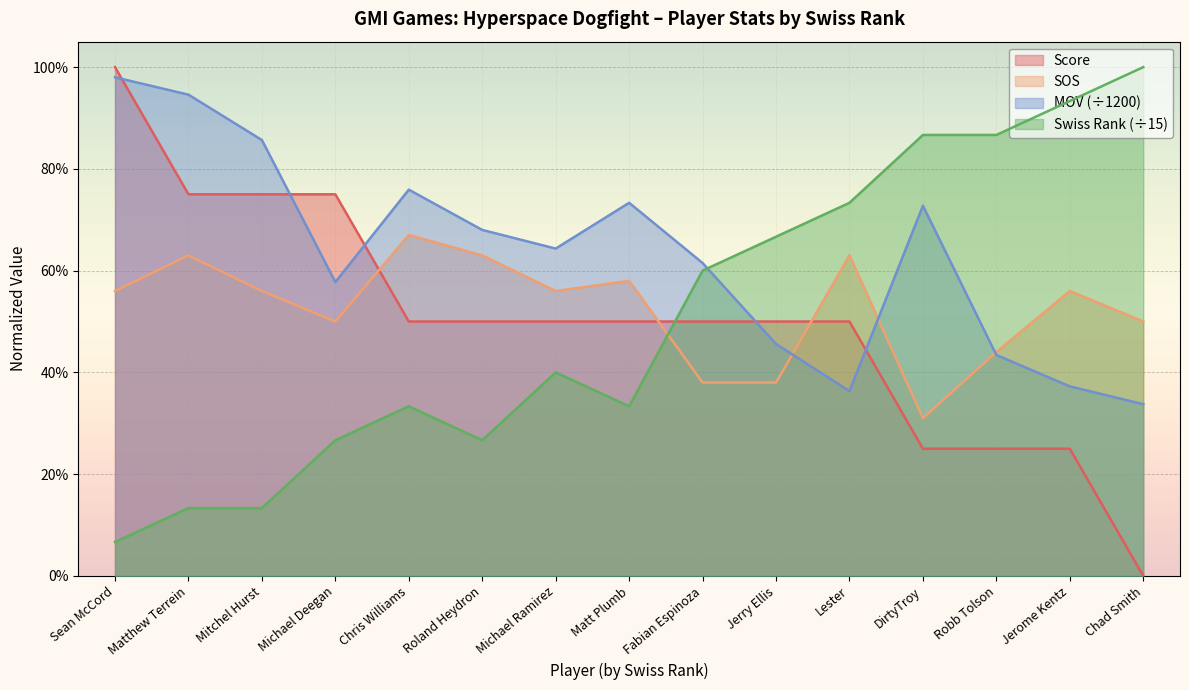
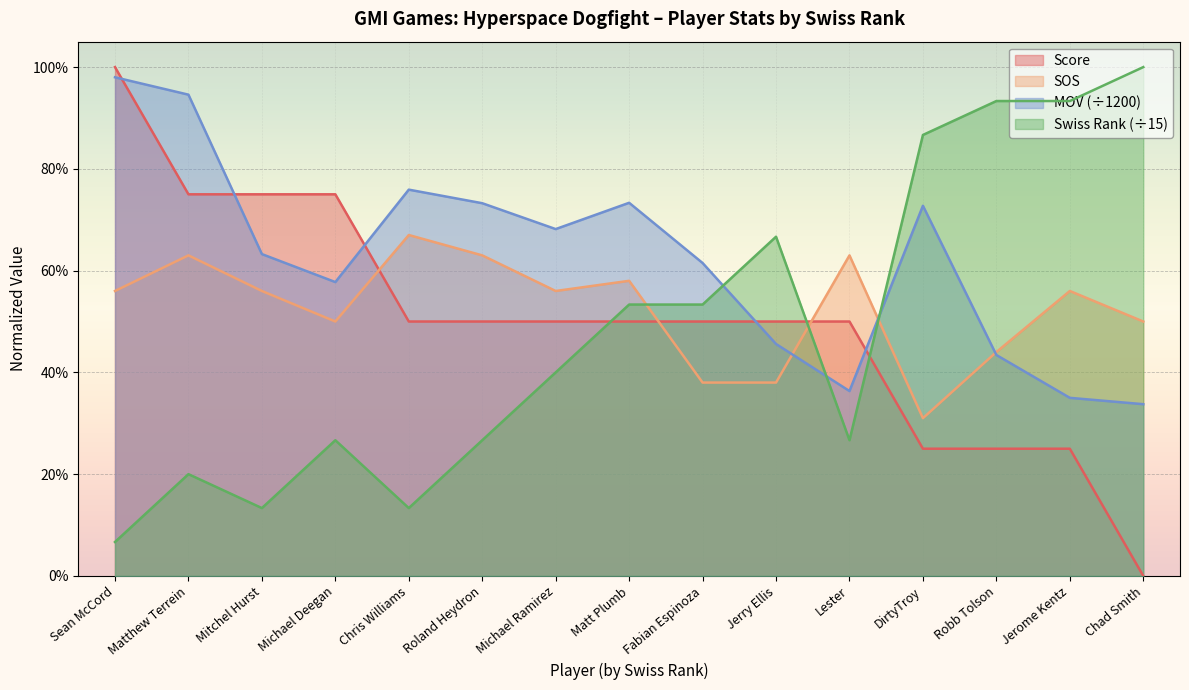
  {
    "MOV (÷1200)": {
      "Sean McCord": "98%",
      "Matthew Terrein": "95%",
-     "Mitchel Hurst": "86%",
+     "Mitchel Hurst": "63%",
      "Michael Deegan": "58%",
      "Chris Williams": "76%",
-     "Roland Heydron": "68%",
-     "Michael Ramirez": "64%",
+     "Roland Heydron": "73%",
+     "Michael Ramirez": "68%",
      "Matt Plumb": "73%",
      "Fabian Espinoza": "62%",
      "Jerry Ellis": "46%",
      "Lester": "36%",
      "DirtyTroy": "73%",
      "Robb Tolson": "43%",
-     "Jerome Kentz": "37%",
+     "Jerome Kentz": "35%",
      "Chad Smith": "34%"
    },
    "Swiss Rank (÷15)": {
      "Sean McCord": "7%",
-     "Matthew Terrein": "13%",
+     "Matthew Terrein": "20%",
      "Mitchel Hurst": "13%",
      "Michael Deegan": "27%",
-     "Chris Williams": "33%",
+     "Chris Williams": "13%",
      "Roland Heydron": "27%",
      "Michael Ramirez": "40%",
-     "Matt Plumb": "33%",
-     "Fabian Espinoza": "60%",
+     "Matt Plumb": "53%",
+     "Fabian Espinoza": "53%",
      "Jerry Ellis": "67%",
-     "Lester": "73%",
+     "Lester": "27%",
      "DirtyTroy": "87%",
-     "Robb Tolson": "87%"
+     "Robb Tolson": "93%"
    }
  }
